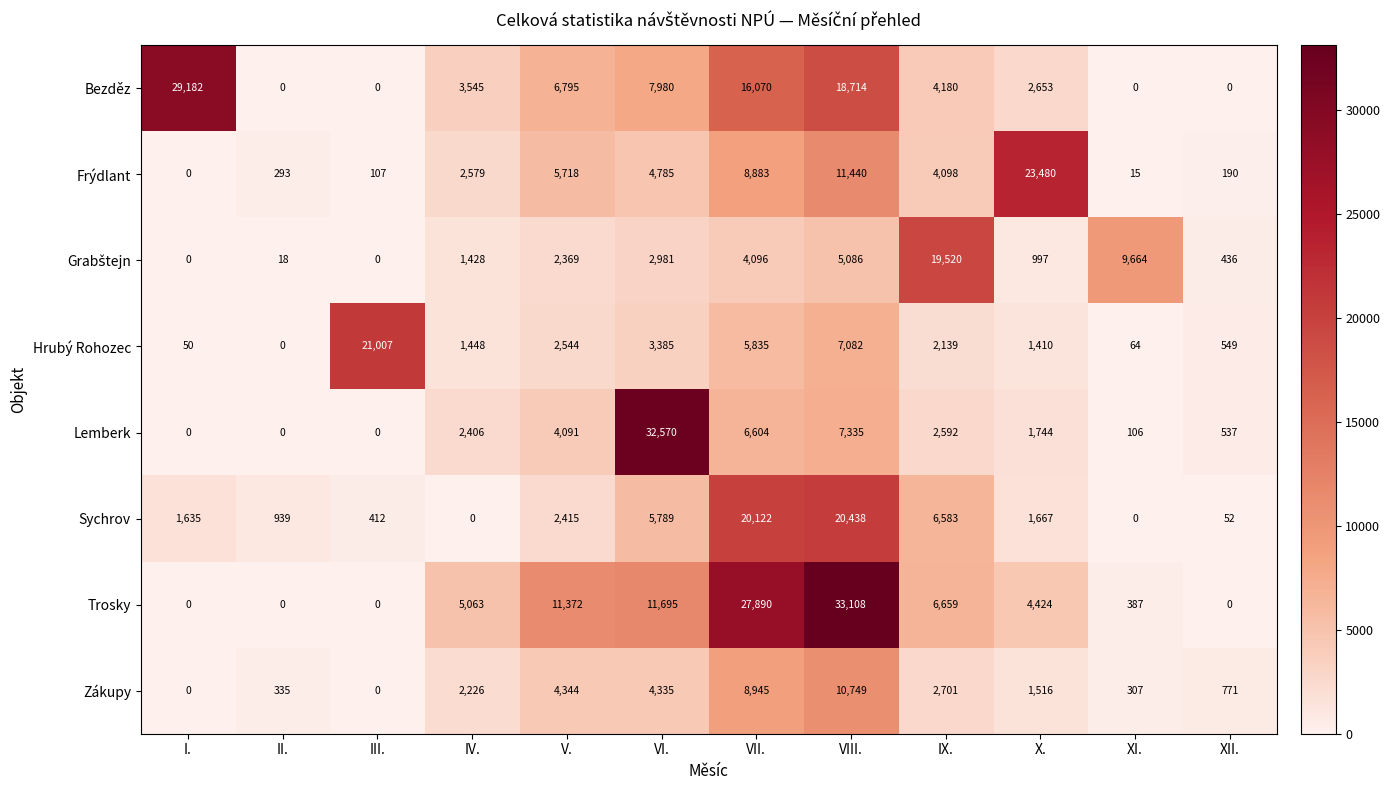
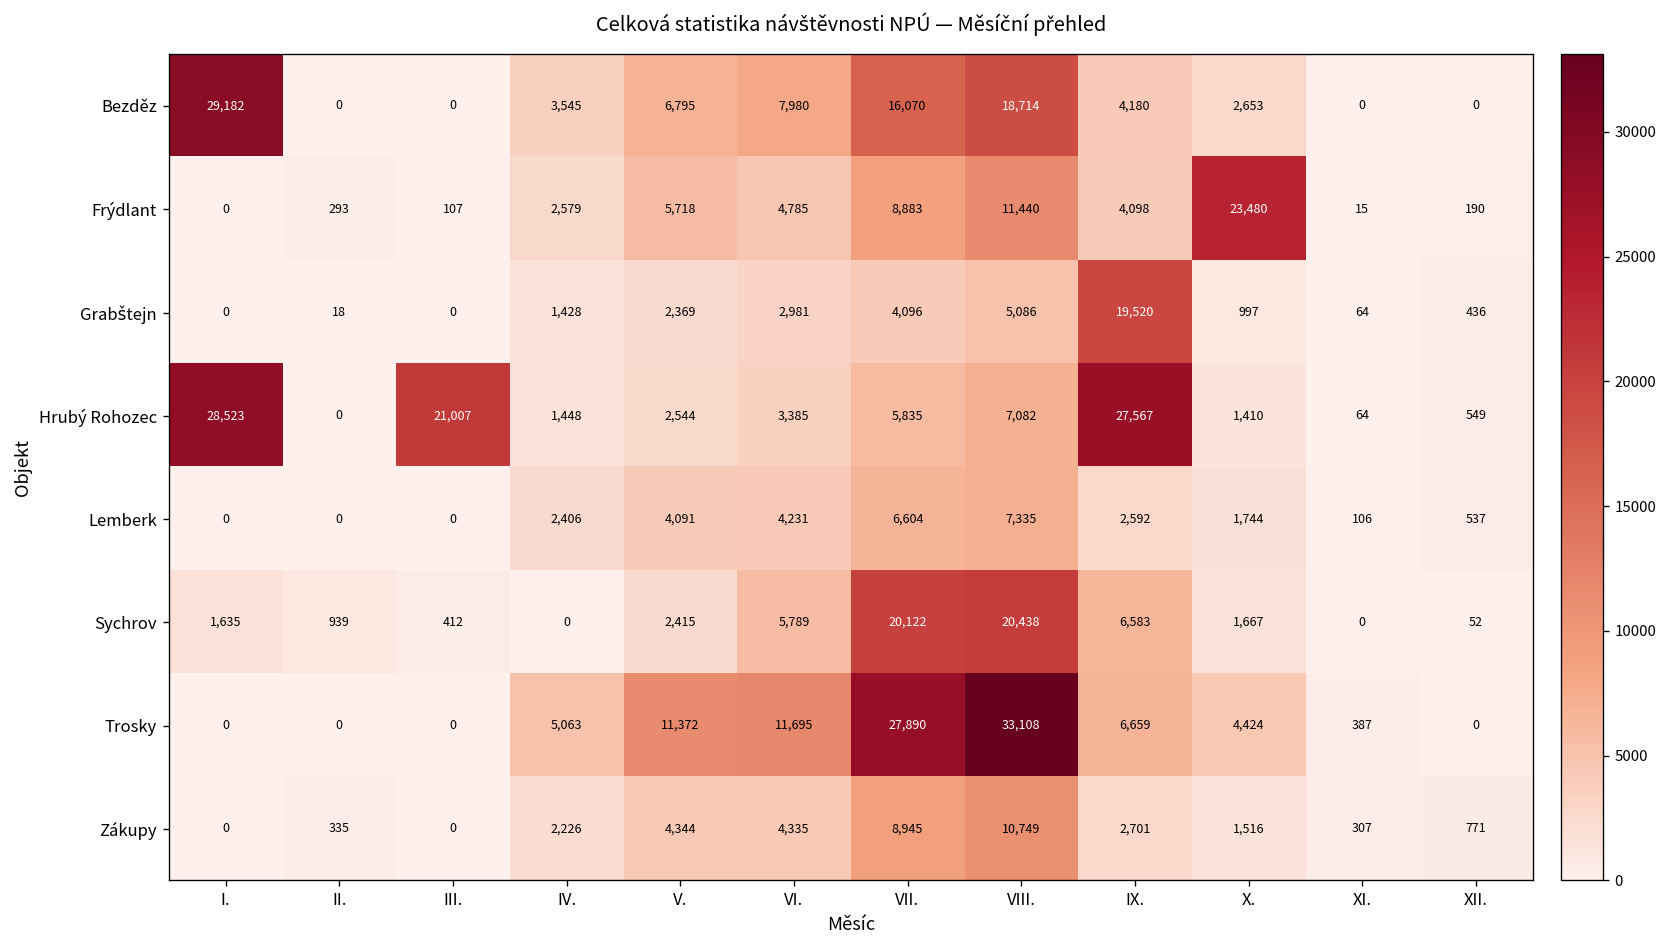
  {
    "Bezděz": {
      "I.": "29,182",
      "II.": "0",
      "III.": "0",
      "IV.": "3,545",
      "V.": "6,795",
      "VI.": "7,980",
      "VII.": "16,070",
      "VIII.": "18,714",
      "IX.": "4,180",
      "X.": "2,653",
      "XI.": "0",
      "XII.": "0"
    },
    "Frýdlant": {
      "I.": "0",
      "II.": "293",
      "III.": "107",
      "IV.": "2,579",
      "V.": "5,718",
      "VI.": "4,785",
      "VII.": "8,883",
      "VIII.": "11,440",
      "IX.": "4,098",
      "X.": "23,480",
      "XI.": "15",
      "XII.": "190"
    },
    "Grabštejn": {
      "I.": "0",
      "II.": "18",
      "III.": "0",
      "IV.": "1,428",
      "V.": "2,369",
      "VI.": "2,981",
      "VII.": "4,096",
      "VIII.": "5,086",
      "IX.": "19,520",
      "X.": "997",
-     "XI.": "9,664",
+     "XI.": "64",
      "XII.": "436"
    },
    "Hrubý Rohozec": {
-     "I.": "50",
+     "I.": "28,523",
      "II.": "0",
      "III.": "21,007",
      "IV.": "1,448",
      "V.": "2,544",
      "VI.": "3,385",
      "VII.": "5,835",
      "VIII.": "7,082",
-     "IX.": "2,139",
+     "IX.": "27,567",
      "X.": "1,410",
      "XI.": "64",
      "XII.": "549"
    },
    "Lemberk": {
      "I.": "0",
      "II.": "0",
      "III.": "0",
      "IV.": "2,406",
      "V.": "4,091",
-     "VI.": "32,570",
+     "VI.": "4,231",
      "VII.": "6,604",
      "VIII.": "7,335",
      "IX.": "2,592",
      "X.": "1,744",
      "XI.": "106",
      "XII.": "537"
    },
    "Sychrov": {
      "I.": "1,635",
      "II.": "939",
      "III.": "412",
      "IV.": "0",
      "V.": "2,415",
      "VI.": "5,789",
      "VII.": "20,122",
      "VIII.": "20,438",
      "IX.": "6,583",
      "X.": "1,667",
      "XI.": "0",
      "XII.": "52"
    },
    "Trosky": {
      "I.": "0",
      "II.": "0",
      "III.": "0",
      "IV.": "5,063",
      "V.": "11,372",
      "VI.": "11,695",
      "VII.": "27,890",
      "VIII.": "33,108",
      "IX.": "6,659",
      "X.": "4,424",
      "XI.": "387",
      "XII.": "0"
    },
    "Zákupy": {
      "I.": "0",
      "II.": "335",
      "III.": "0",
      "IV.": "2,226",
      "V.": "4,344",
      "VI.": "4,335",
      "VII.": "8,945",
      "VIII.": "10,749",
      "IX.": "2,701",
      "X.": "1,516",
      "XI.": "307",
      "XII.": "771"
    }
  }
